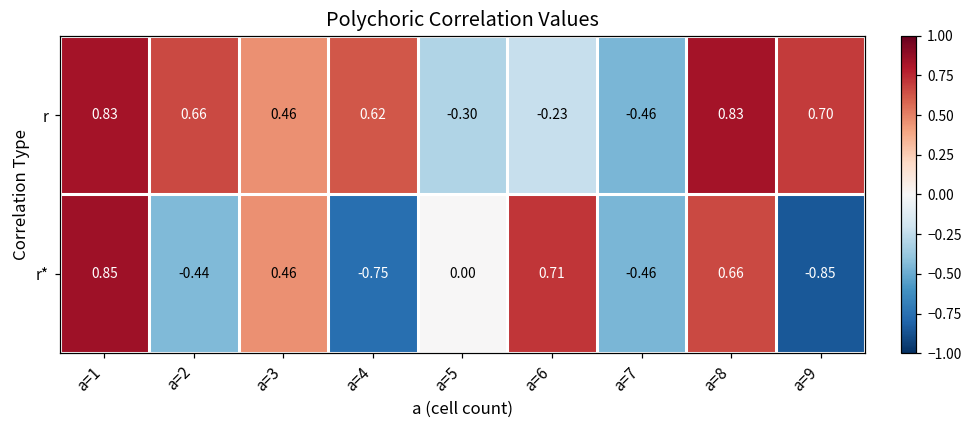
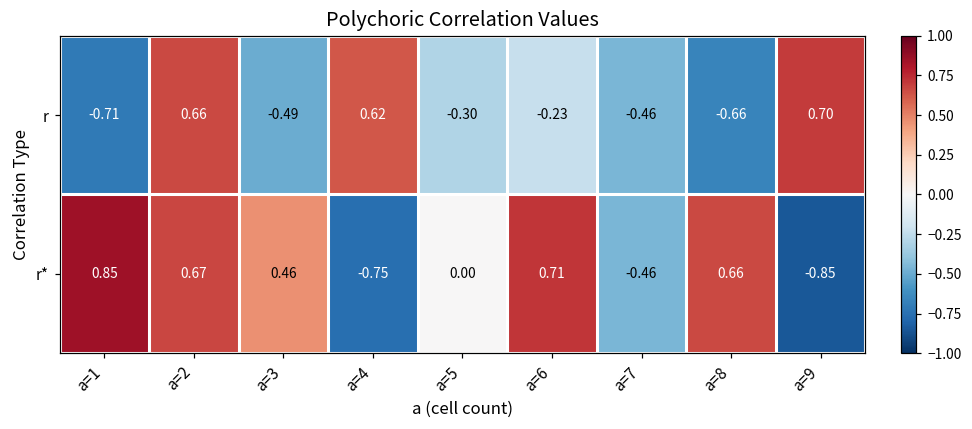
  {
    "r": {
-     "a=1": 0.83,
+     "a=1": -0.71,
      "a=2": 0.66,
-     "a=3": 0.46,
+     "a=3": -0.49,
      "a=4": 0.62,
      "a=5": -0.30,
      "a=6": -0.23,
      "a=7": -0.46,
-     "a=8": 0.83,
+     "a=8": -0.66,
      "a=9": 0.70
    },
    "r*": {
      "a=1": 0.85,
-     "a=2": -0.44,
+     "a=2": 0.67,
      "a=3": 0.46,
      "a=4": -0.75,
      "a=5": 0.00,
      "a=6": 0.71,
      "a=7": -0.46,
      "a=8": 0.66,
      "a=9": -0.85
    }
  }
